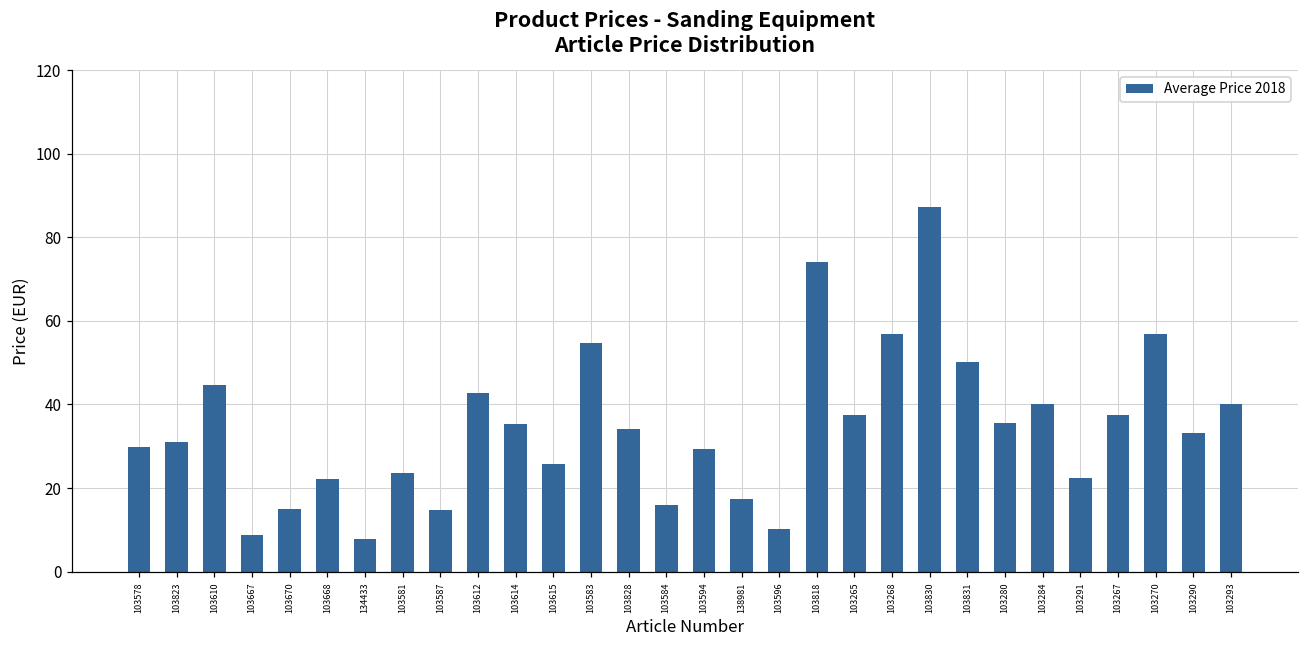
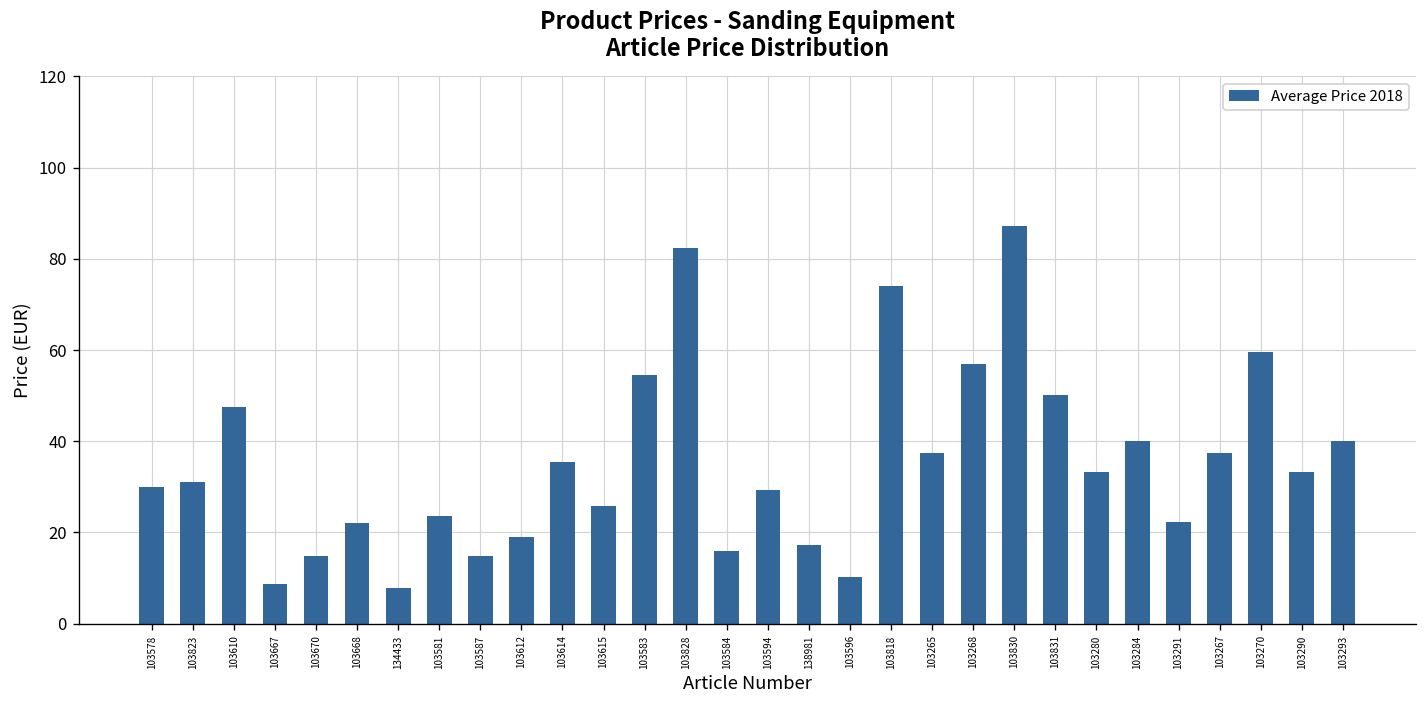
  {
    "103578": 30,
    "103823": 31,
-   "103610": 45,
+   "103610": 47,
    "103667": 9,
    "103670": 15,
    "103668": 22,
    "134433": 8,
    "103581": 24,
    "103587": 15,
-   "103612": 43,
+   "103612": 19,
    "103614": 35,
    "103615": 26,
    "103583": 55,
-   "103828": 34,
+   "103828": 82,
    "103584": 16,
    "103594": 29,
    "138981": 17,
    "103596": 10,
    "103818": 74,
    "103265": 38,
    "103268": 57,
    "103830": 87,
    "103831": 50,
-   "103280": 36,
+   "103280": 33,
    "103284": 40,
    "103291": 22,
    "103267": 38,
-   "103270": 57,
+   "103270": 59,
    "103290": 33,
    "103293": 40
  }
